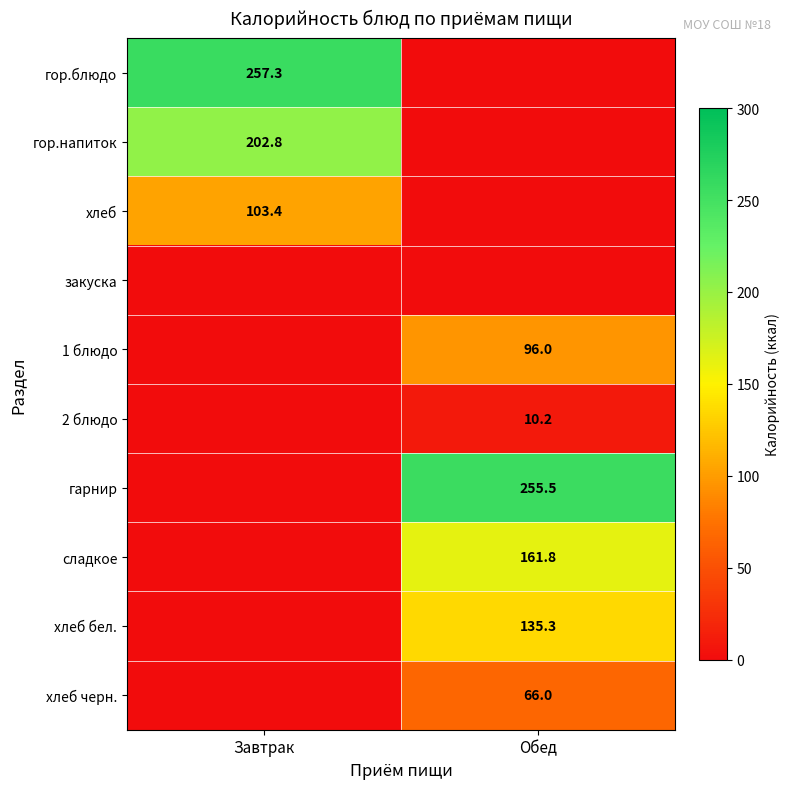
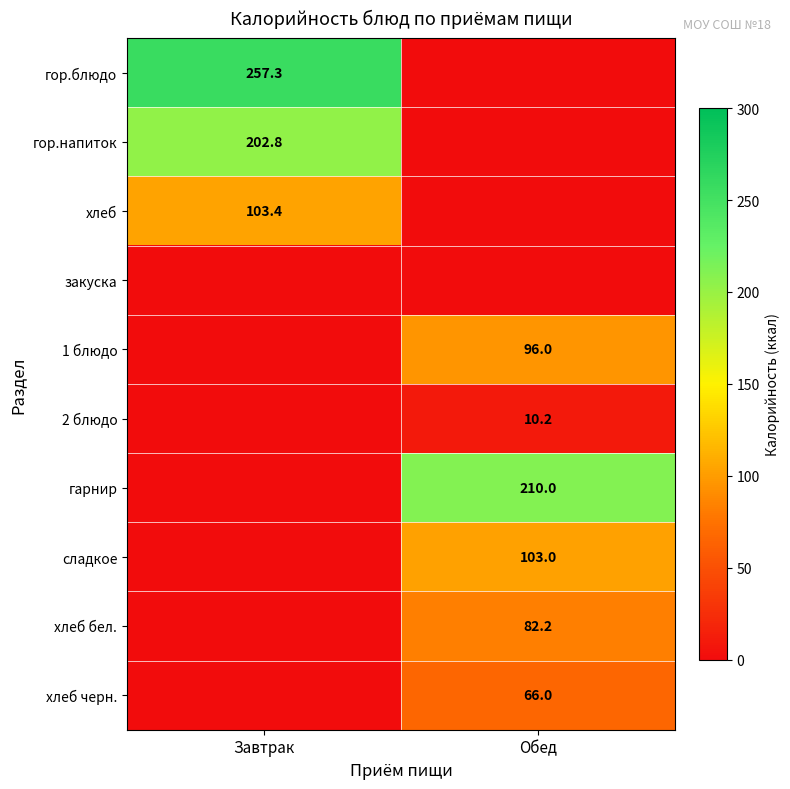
  {
    "гор.блюдо": {
      "Завтрак": 257.3
    },
    "гор.напиток": {
      "Завтрак": 202.8
    },
    "хлеб": {
      "Завтрак": 103.4
    },
    "1 блюдо": {
      "Обед": 96.0
    },
    "2 блюдо": {
      "Обед": 10.2
    },
    "гарнир": {
-     "Обед": 255.5
+     "Обед": 210.0
    },
    "сладкое": {
-     "Обед": 161.8
+     "Обед": 103.0
    },
    "хлеб бел.": {
-     "Обед": 135.3
+     "Обед": 82.2
    },
    "хлеб черн.": {
      "Обед": 66.0
    }
  }
